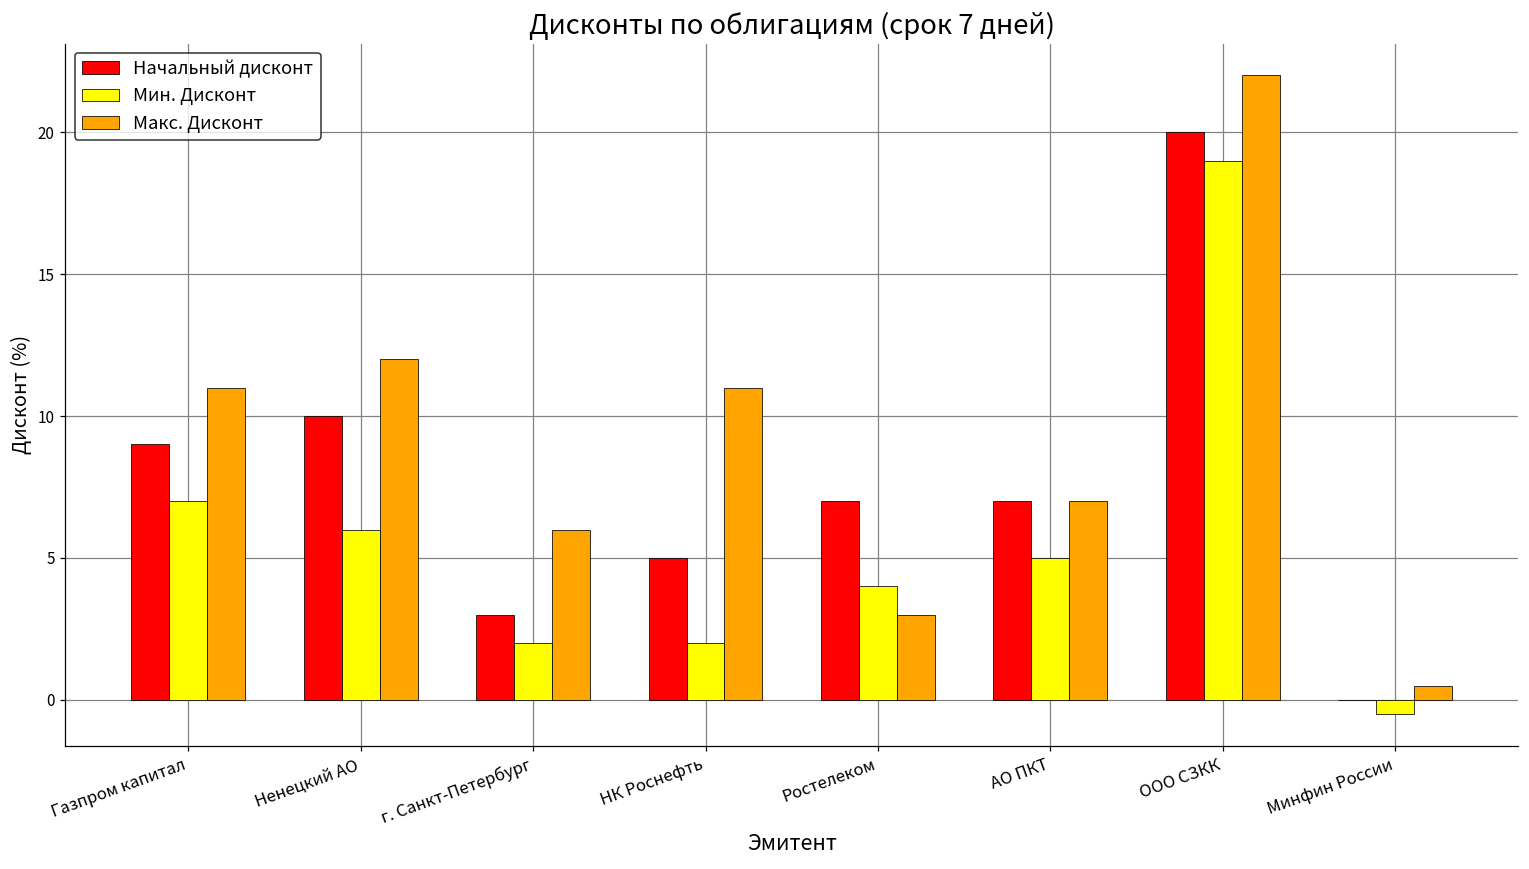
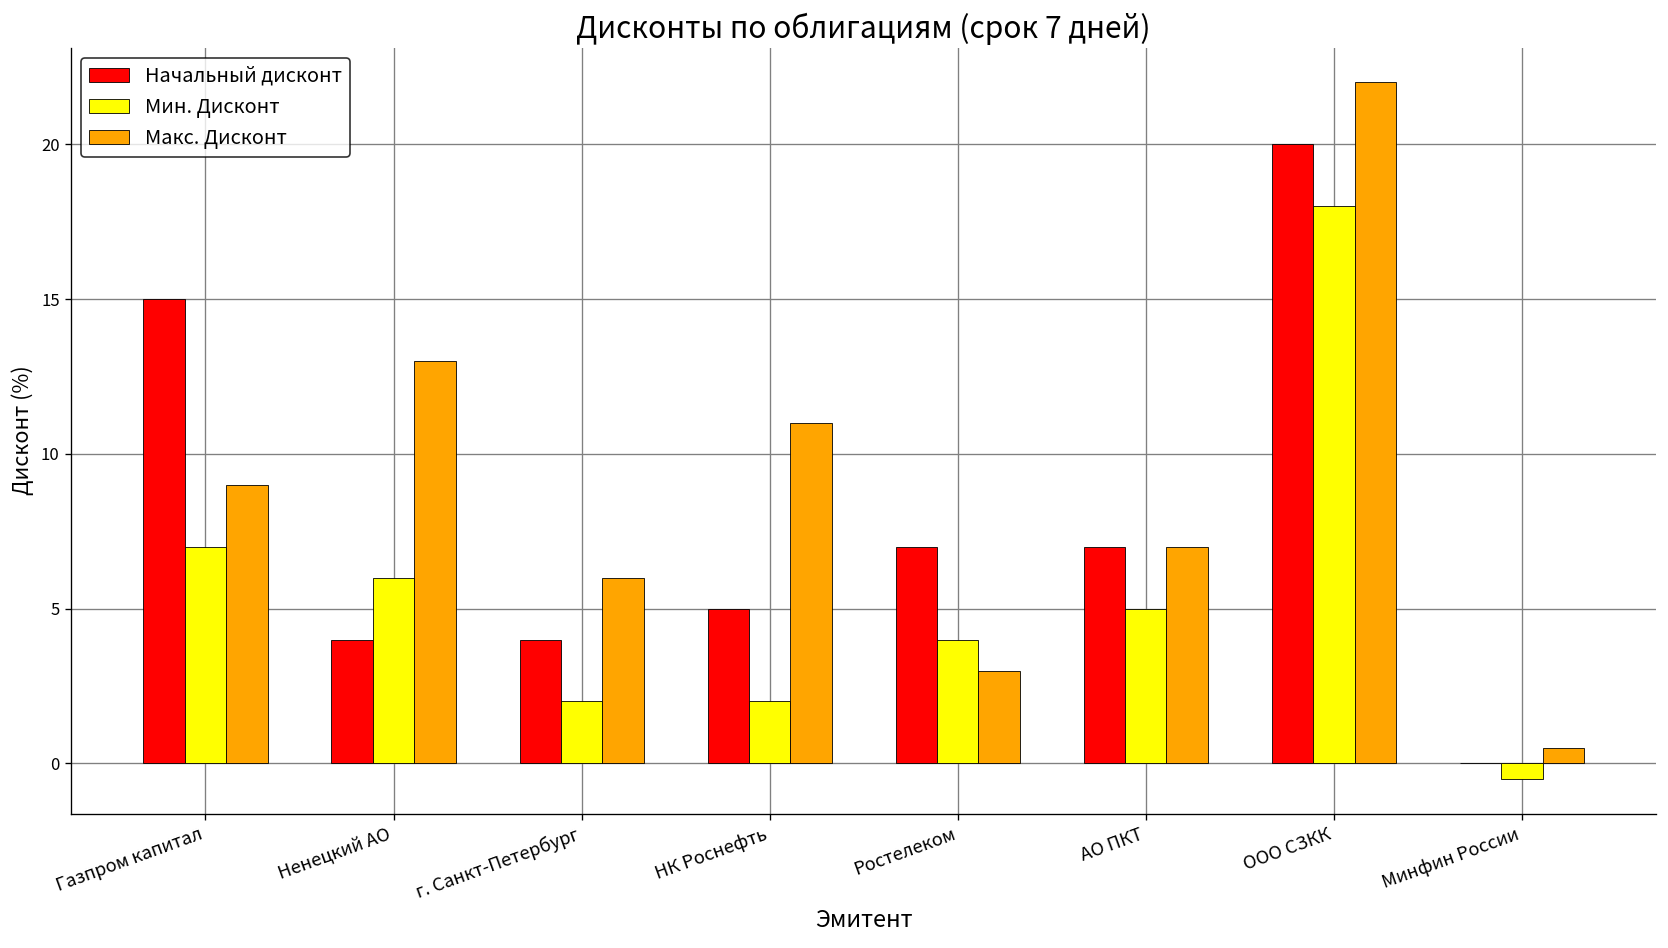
  {
    "Начальный дисконт": {
-     "Газпром капитал": 9,
-     "Ненецкий АО": 10,
-     "г. Санкт-Петербург": 3,
+     "Газпром капитал": 15,
+     "Ненецкий АО": 4,
+     "г. Санкт-Петербург": 4,
      "НК Роснефть": 5,
      "Ростелеком": 7,
      "АО ПКТ": 7,
      "ООО СЗКК": 20,
      "Минфин России": 0
    },
    "Мин. Дисконт": {
      "Газпром капитал": 7,
      "Ненецкий АО": 6,
      "г. Санкт-Петербург": 2,
      "НК Роснефть": 2,
      "Ростелеком": 4,
      "АО ПКТ": 5,
-     "ООО СЗКК": 19,
+     "ООО СЗКК": 18,
      "Минфин России": -0.5
    },
    "Макс. Дисконт": {
-     "Газпром капитал": 11,
-     "Ненецкий АО": 12,
+     "Газпром капитал": 9,
+     "Ненецкий АО": 13,
      "г. Санкт-Петербург": 6,
      "НК Роснефть": 11,
      "Ростелеком": 3,
      "АО ПКТ": 7,
      "ООО СЗКК": 22,
      "Минфин России": 0.5
    }
  }
